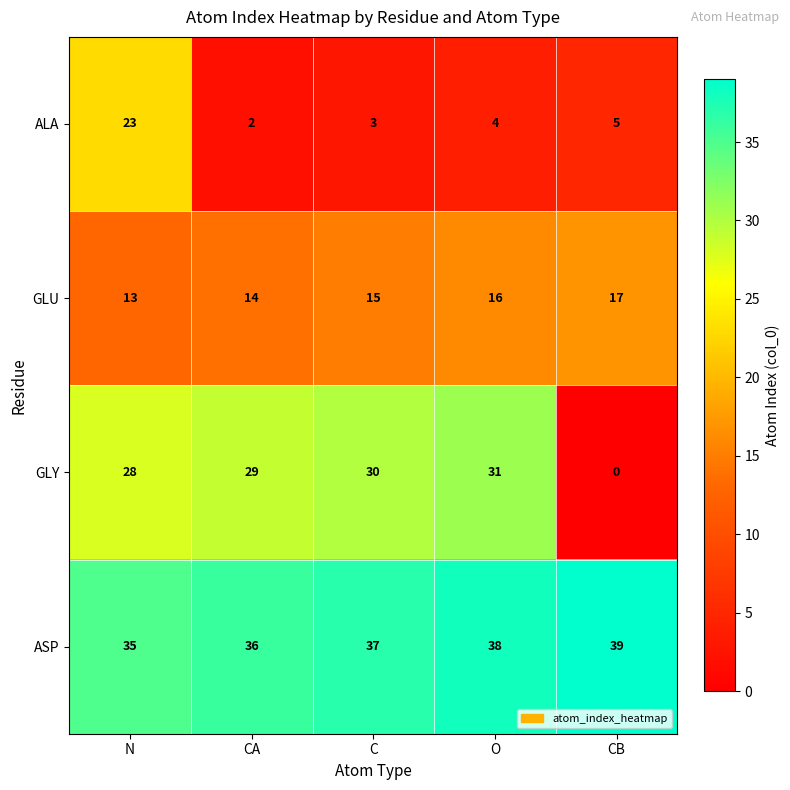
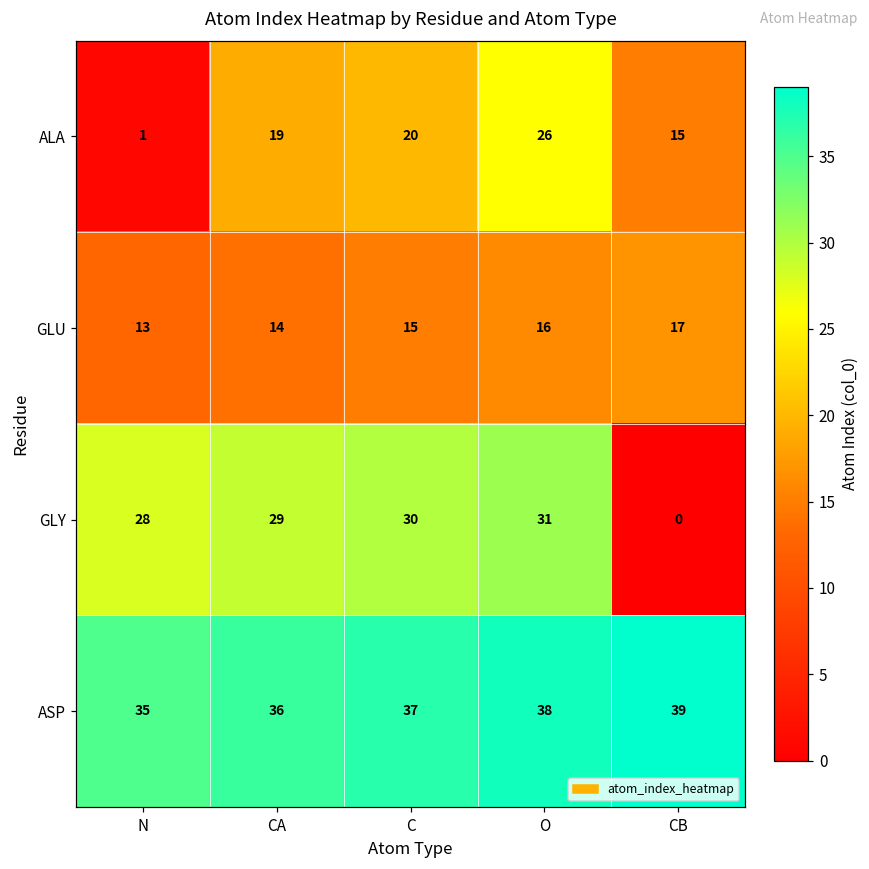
  {
    "ALA": {
-     "N": 23,
-     "CA": 2,
-     "C": 3,
-     "O": 4,
-     "CB": 5
+     "N": 1,
+     "CA": 19,
+     "C": 20,
+     "O": 26,
+     "CB": 15
    },
    "GLU": {
      "N": 13,
      "CA": 14,
      "C": 15,
      "O": 16,
      "CB": 17
    },
    "GLY": {
      "N": 28,
      "CA": 29,
      "C": 30,
      "O": 31,
      "CB": 0
    },
    "ASP": {
      "N": 35,
      "CA": 36,
      "C": 37,
      "O": 38,
      "CB": 39
    }
  }
